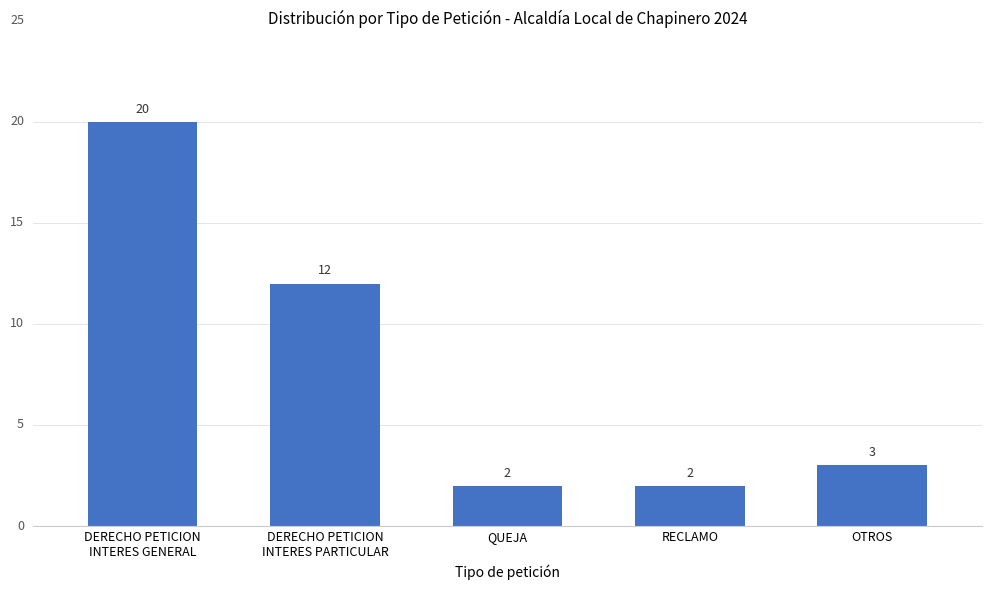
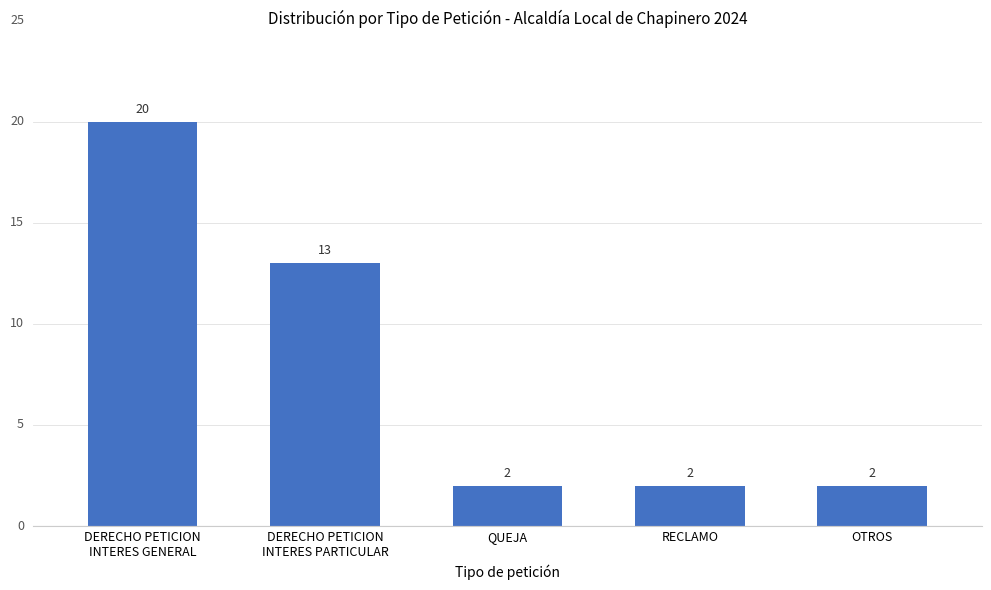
  {
    "DERECHO PETICION INTERES GENERAL": 20,
-   "DERECHO PETICION INTERES PARTICULAR": 12,
+   "DERECHO PETICION INTERES PARTICULAR": 13,
    "QUEJA": 2,
    "RECLAMO": 2,
-   "OTROS": 3
+   "OTROS": 2
  }
